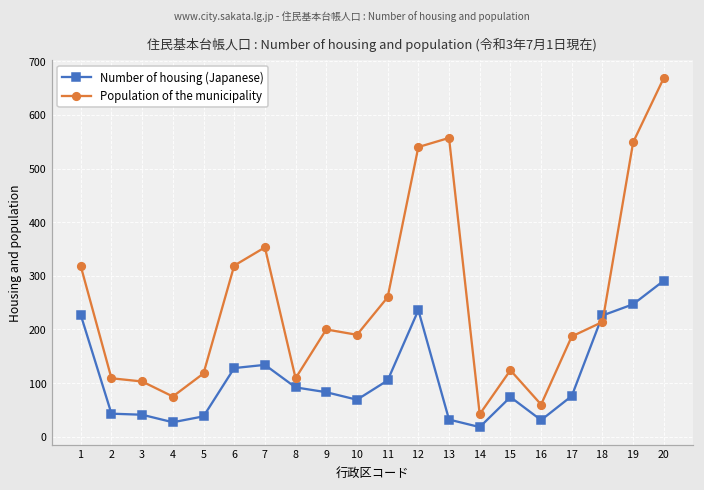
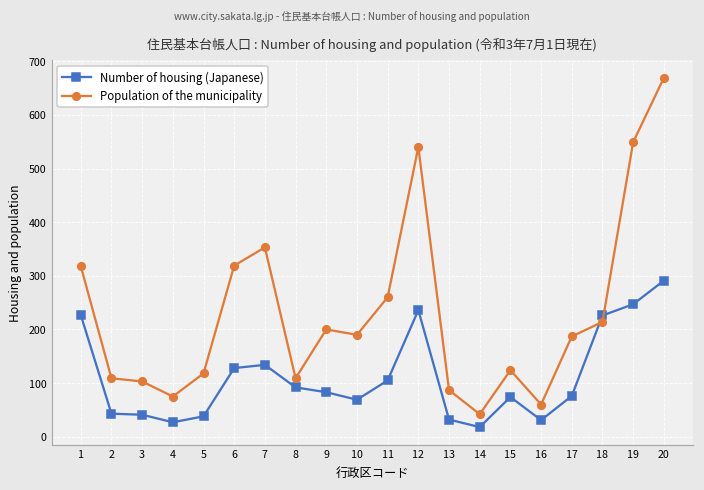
  {
    "Number of housing (Japanese)": {
      "1": 230,
      "2": 40,
      "3": 40,
      "4": 30,
      "5": 40,
      "6": 130,
      "7": 130,
      "8": 90,
      "9": 80,
      "10": 70,
      "11": 110,
      "12": 240,
      "13": 30,
      "14": 20,
      "15": 70,
      "16": 30,
      "17": 80,
      "18": 230,
      "19": 250,
      "20": 290
    },
    "Population of the municipality": {
      "1": 320,
      "2": 110,
      "3": 100,
      "4": 80,
      "5": 120,
      "6": 320,
      "7": 350,
      "8": 110,
      "9": 200,
      "10": 190,
      "11": 260,
      "12": 540,
-     "13": 560,
+     "13": 90,
      "14": 40,
      "15": 120,
      "16": 60,
      "17": 190,
      "18": 210,
      "19": 550,
      "20": 670
    }
  }
